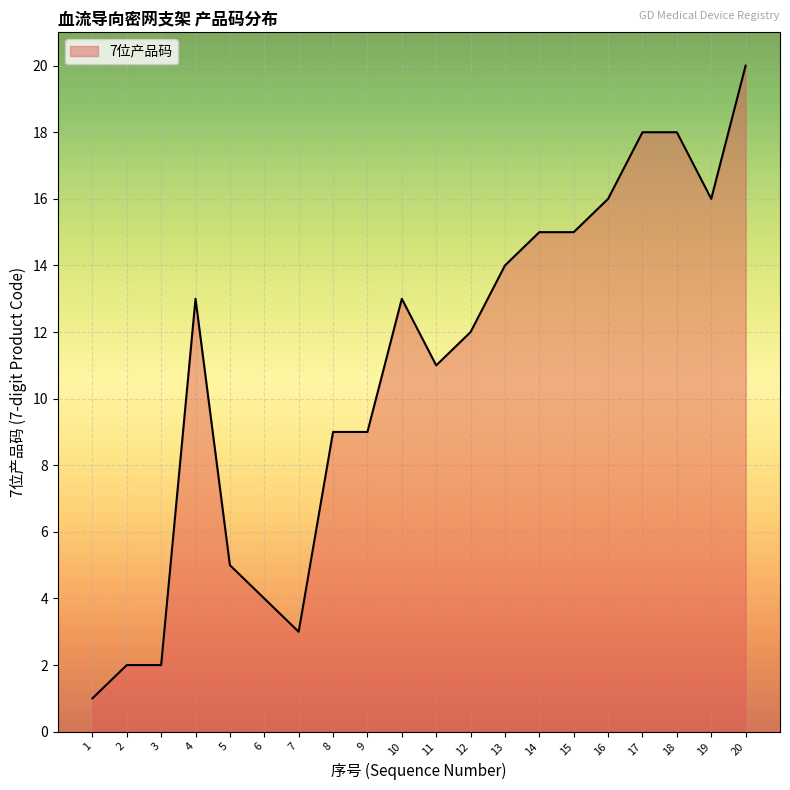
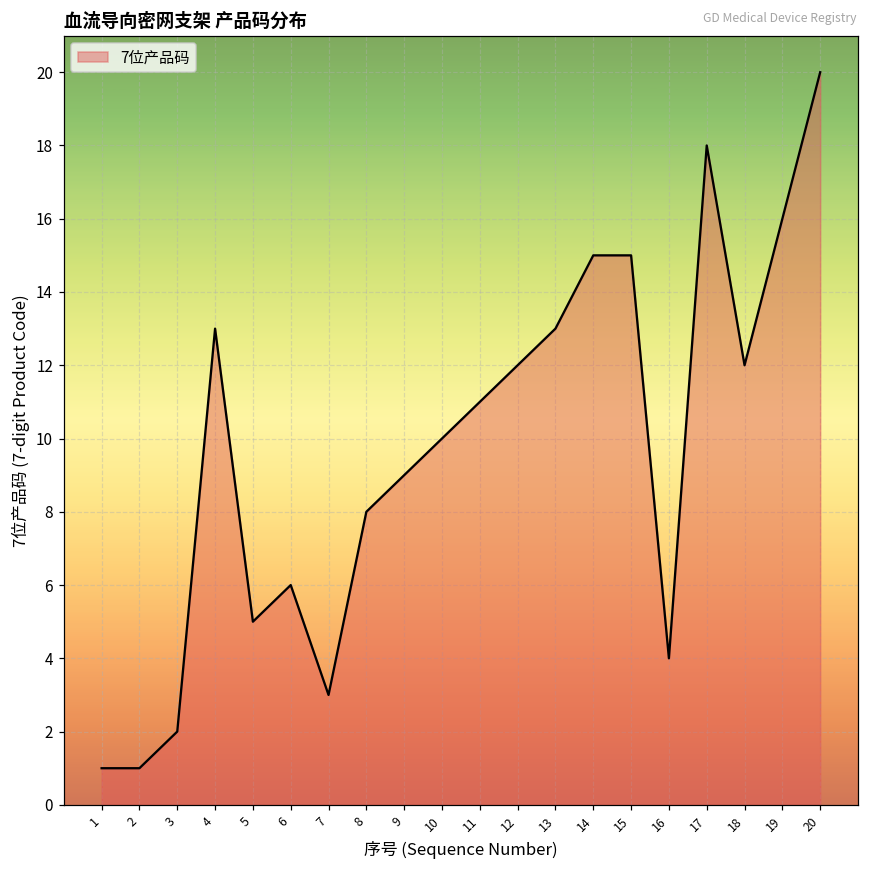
  {
    "1": 1,
-   "2": 2,
+   "2": 1,
    "3": 2,
    "4": 13,
    "5": 5,
-   "6": 4,
+   "6": 6,
    "7": 3,
-   "8": 9,
+   "8": 8,
    "9": 9,
-   "10": 13,
+   "10": 10,
    "11": 11,
    "12": 12,
-   "13": 14,
+   "13": 13,
    "14": 15,
    "15": 15,
-   "16": 16,
+   "16": 4,
    "17": 18,
-   "18": 18,
+   "18": 12,
    "19": 16,
    "20": 20
  }
